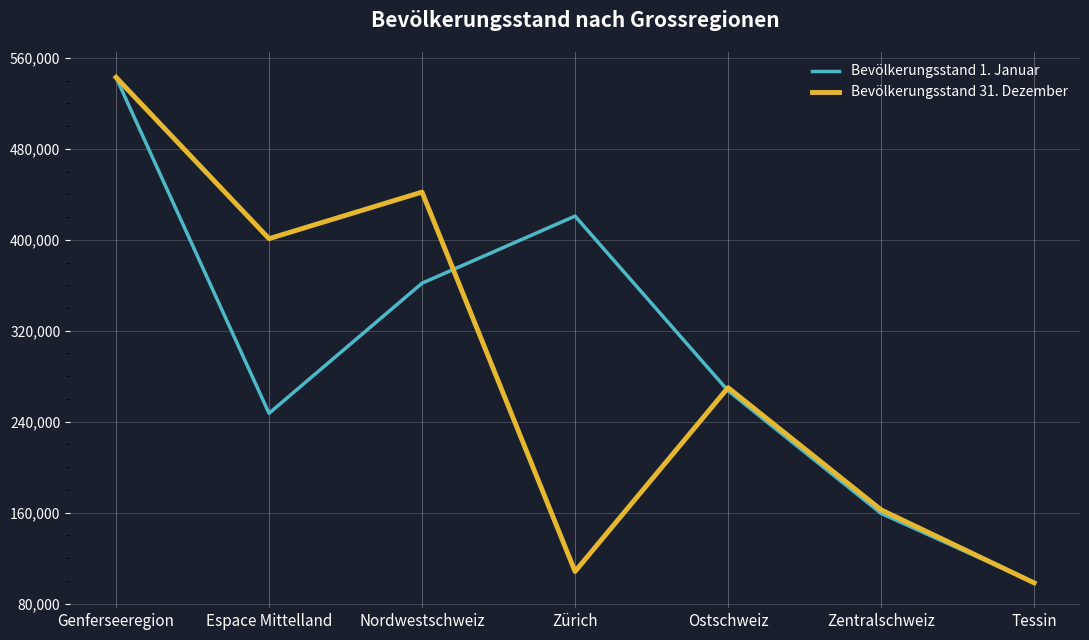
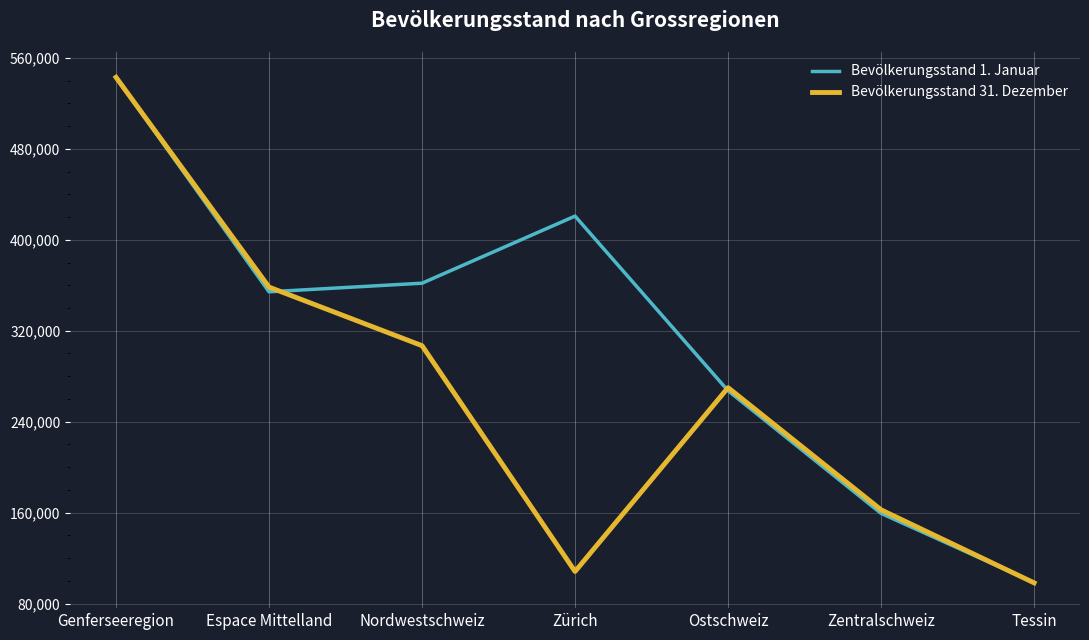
  {
    "Bevölkerungsstand 1. Januar": {
-     "Espace Mittelland": "247,000",
+     "Espace Mittelland": "354,000",
      "Nordwestschweiz": "362,000",
      "Zürich": "421,000",
      "Ostschweiz": "267,000",
      "Zentralschweiz": "159,000"
    },
    "Bevölkerungsstand 31. Dezember": {
-     "Espace Mittelland": "401,000",
-     "Nordwestschweiz": "442,000",
+     "Espace Mittelland": "358,000",
+     "Nordwestschweiz": "307,000",
      "Zürich": "108,000",
      "Ostschweiz": "270,000",
      "Zentralschweiz": "162,000"
    }
  }
